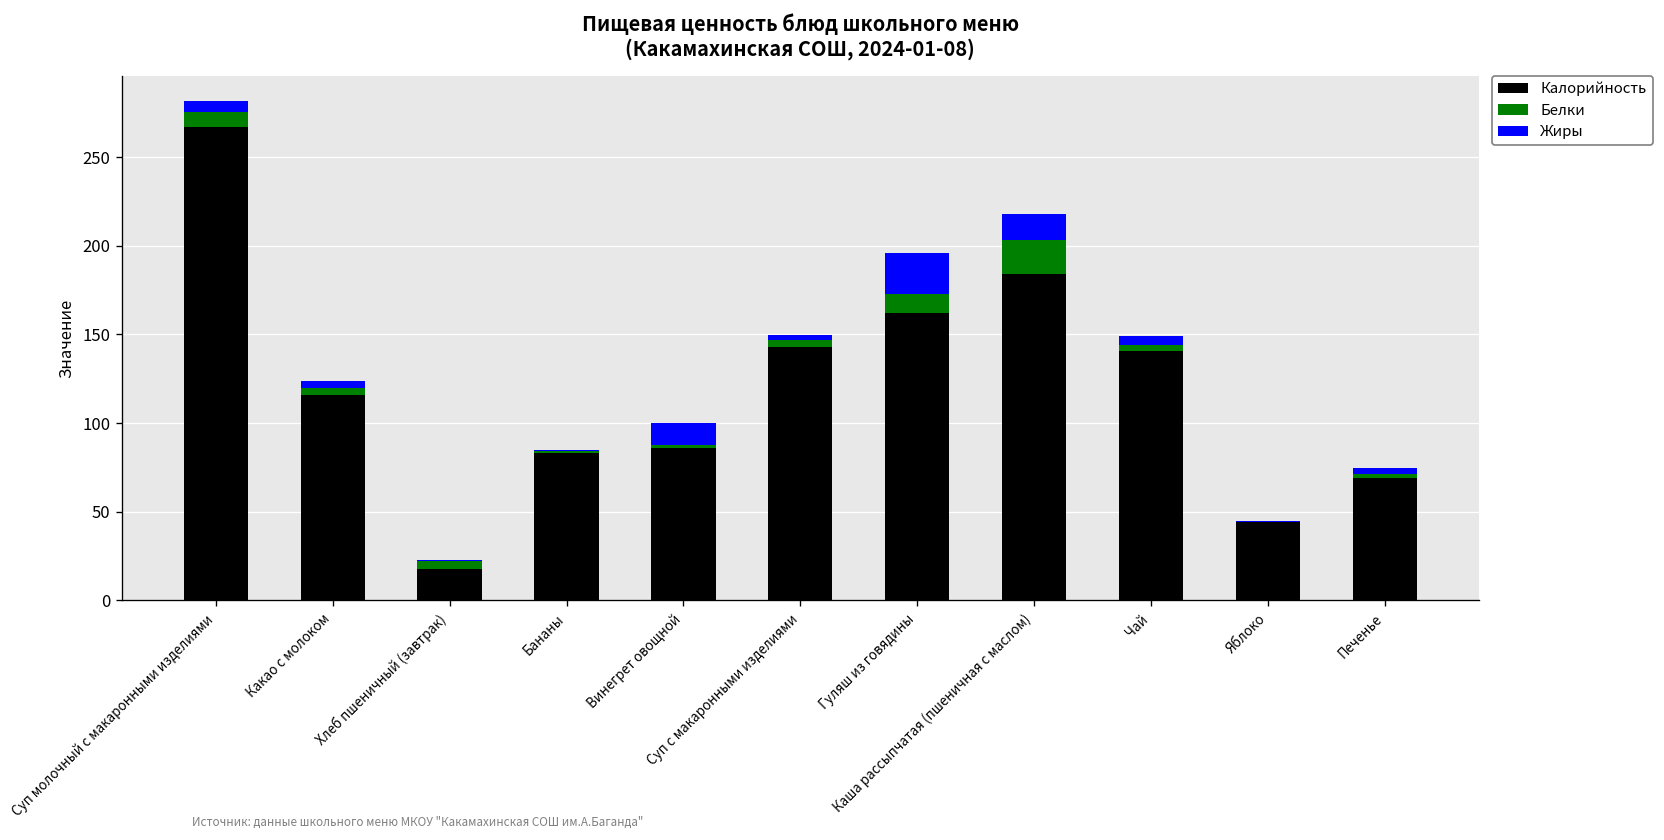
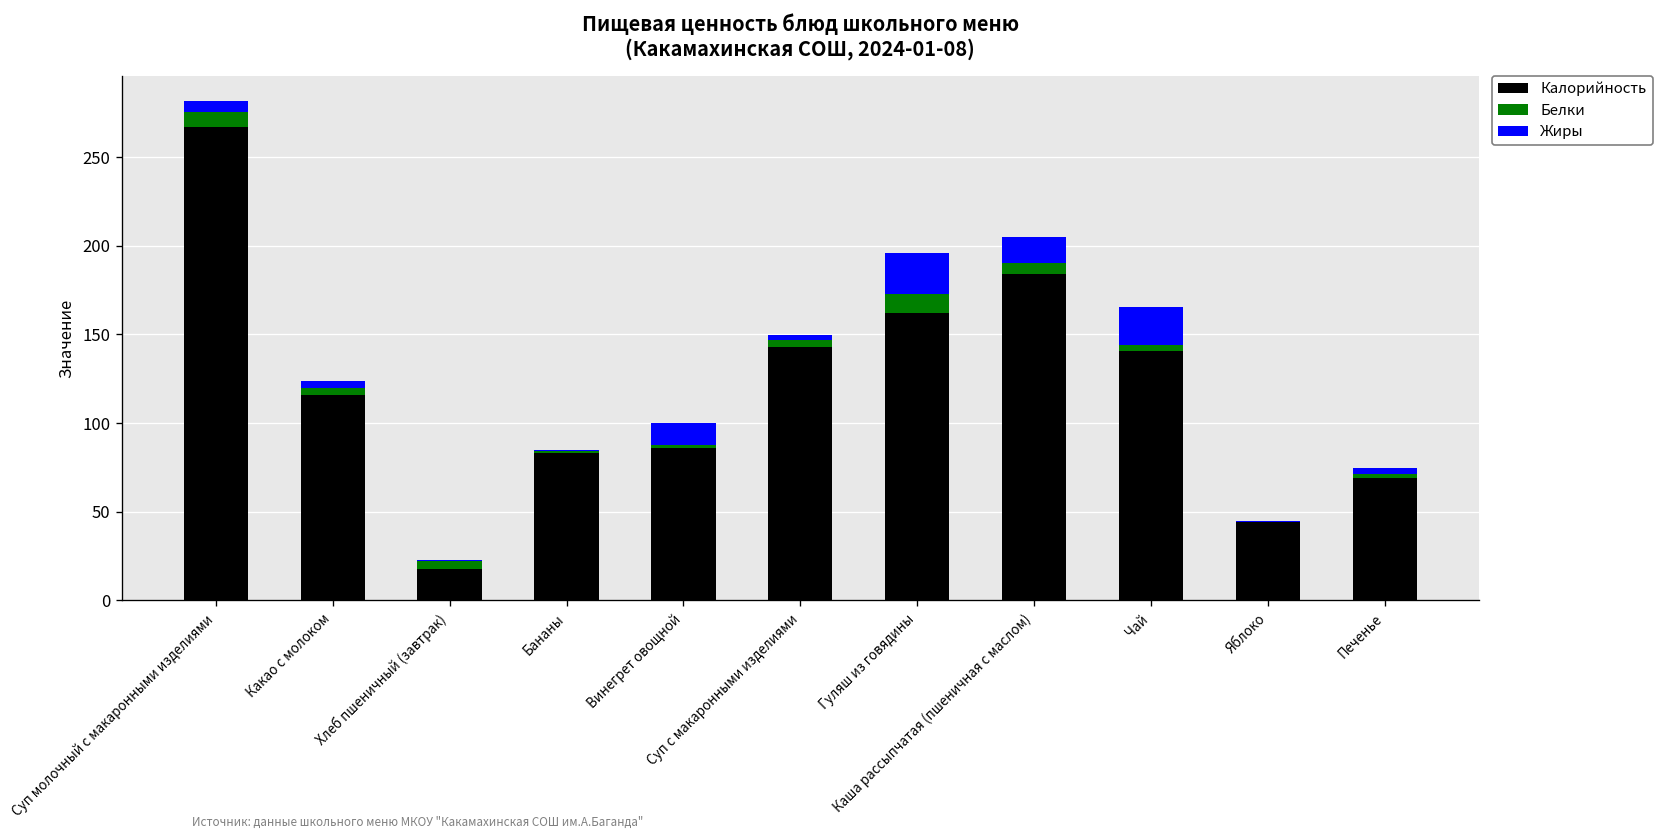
  {
    "Калорийность": {
      "Суп молочный с макаронными изделиями": 267,
      "Какао с молоком": 116,
      "Хлеб пшеничный (завтрак)": 18,
      "Бананы": 83,
      "Винегрет овощной": 86,
      "Суп с макаронными изделиями": 143,
      "Гуляш из говядины": 162,
      "Каша рассыпчатая (пшеничная с маслом)": 184,
      "Чай": 141,
      "Яблоко": 44,
      "Печенье": 69
    },
    "Белки": {
      "Суп молочный с макаронными изделиями": 9,
      "Какао с молоком": 4,
      "Хлеб пшеничный (завтрак)": 4,
      "Суп с макаронными изделиями": 4,
      "Гуляш из говядины": 11,
-     "Каша рассыпчатая (пшеничная с маслом)": 19,
+     "Каша рассыпчатая (пшеничная с маслом)": 6,
      "Чай": 3,
      "Печенье": 2
    },
    "Жиры": {
      "Суп молочный с макаронными изделиями": 6,
      "Какао с молоком": 4,
      "Винегрет овощной": 13,
      "Суп с макаронными изделиями": 3,
      "Гуляш из говядины": 23,
      "Каша рассыпчатая (пшеничная с маслом)": 15,
-     "Чай": 5,
+     "Чай": 21,
      "Печенье": 4
    }
  }
